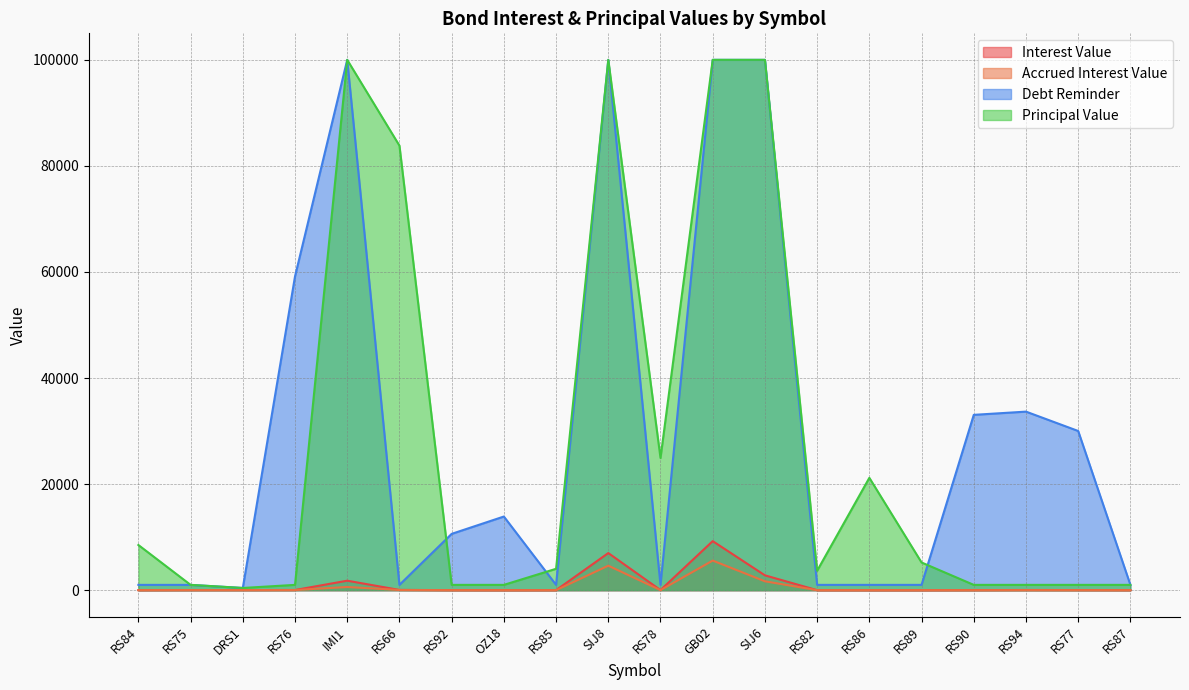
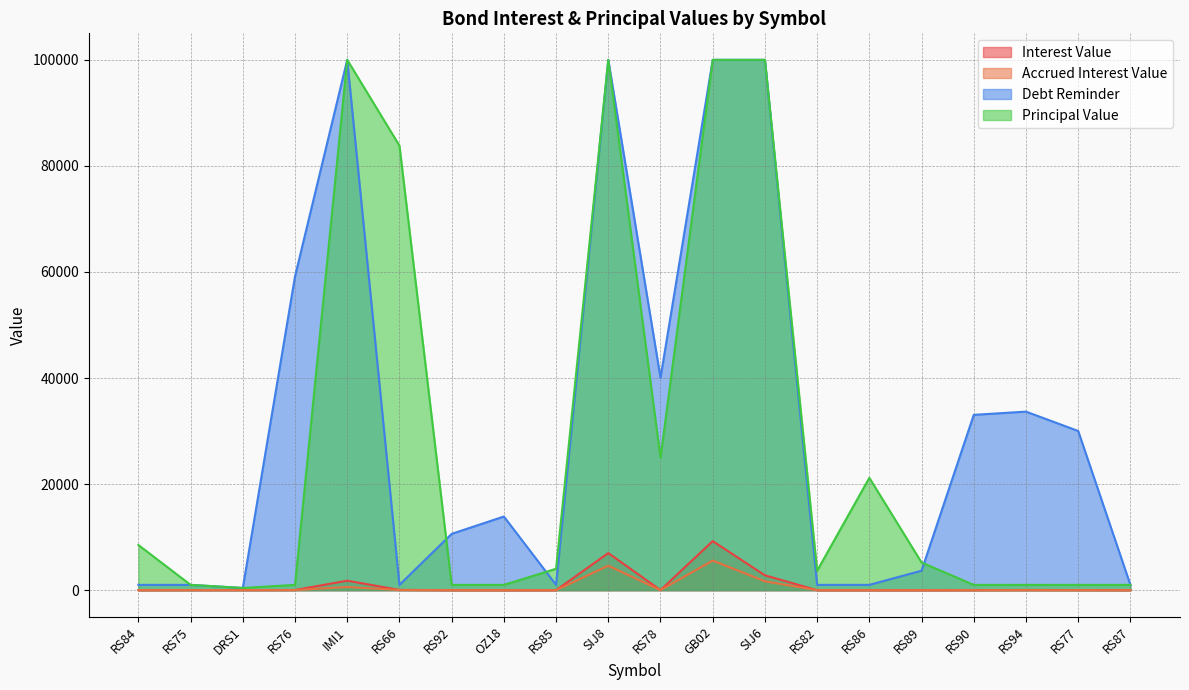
  {
    "Debt Reminder": {
      "RS84": 1000,
      "RS76": 59000,
      "RS66": 1000,
      "RS92": 11000,
      "OZ18": 14000,
      "RS85": 1000,
-     "RS78": 1000,
+     "RS78": 40000,
      "RS82": 1000,
      "RS86": 1000,
-     "RS89": 1000,
+     "RS89": 4000,
      "RS90": 33000,
      "RS94": 34000,
      "RS77": 30000
    },
    "Principal Value": {
      "RS84": 9000,
      "RS76": 1000,
      "RS66": 84000,
      "RS92": 1000,
      "OZ18": 1000,
      "RS85": 4000,
      "RS78": 25000,
      "RS82": 4000,
      "RS86": 21000,
      "RS89": 5000,
      "RS90": 1000,
      "RS94": 1000,
      "RS77": 1000
    }
  }
